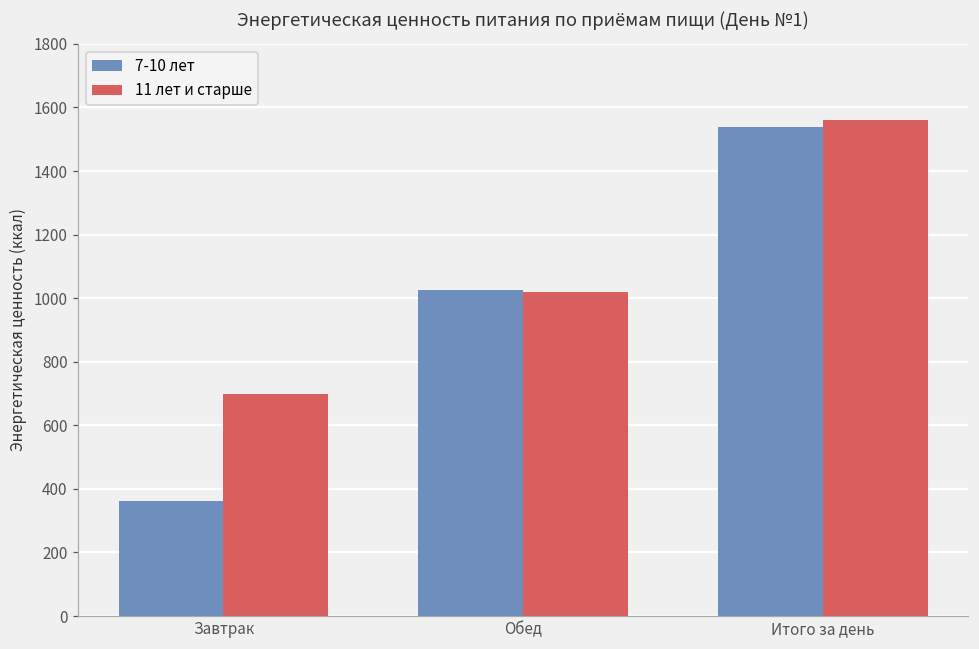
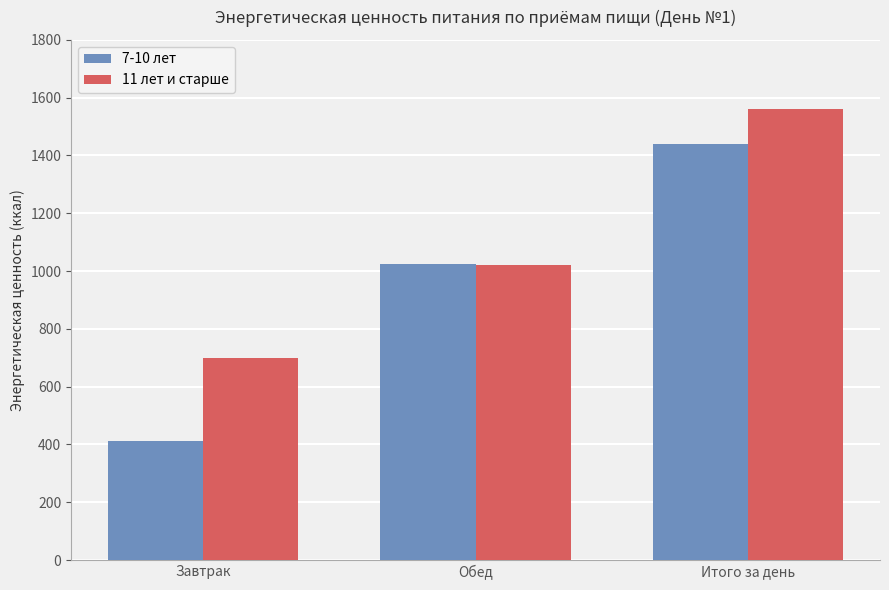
  {
    "7-10 лет": {
-     "Завтрак": 360,
+     "Завтрак": 410,
      "Обед": 1030,
-     "Итого за день": 1540
+     "Итого за день": 1440
    },
    "11 лет и старше": {
      "Завтрак": 700,
      "Обед": 1020,
      "Итого за день": 1560
    }
  }
